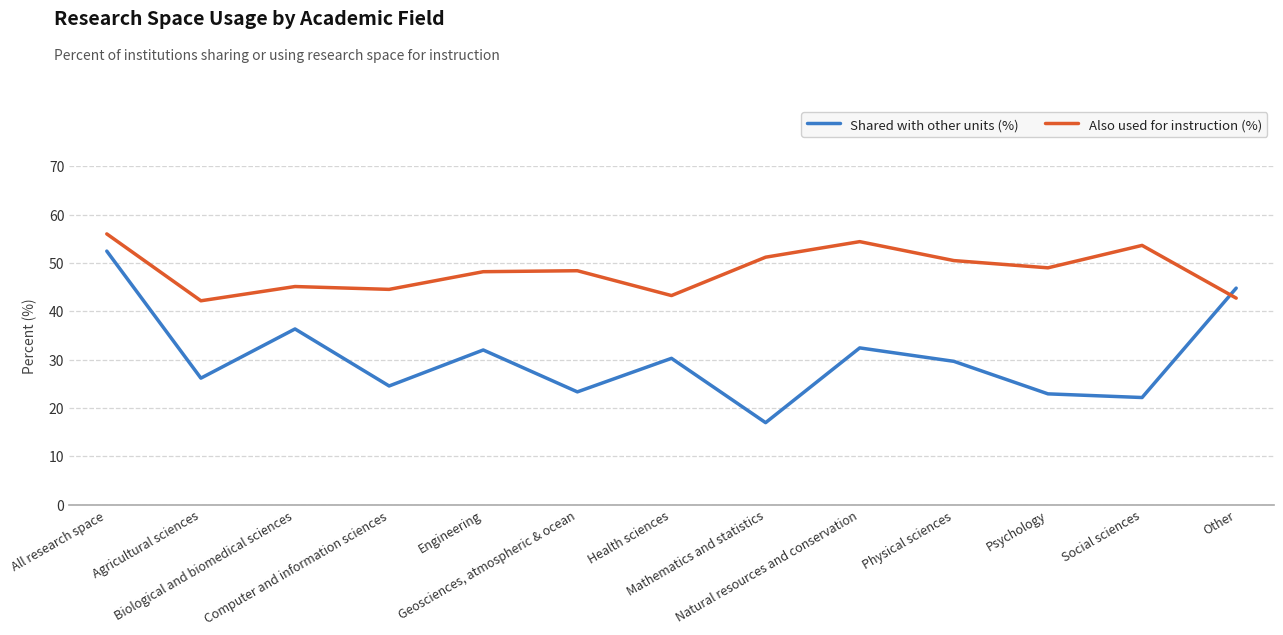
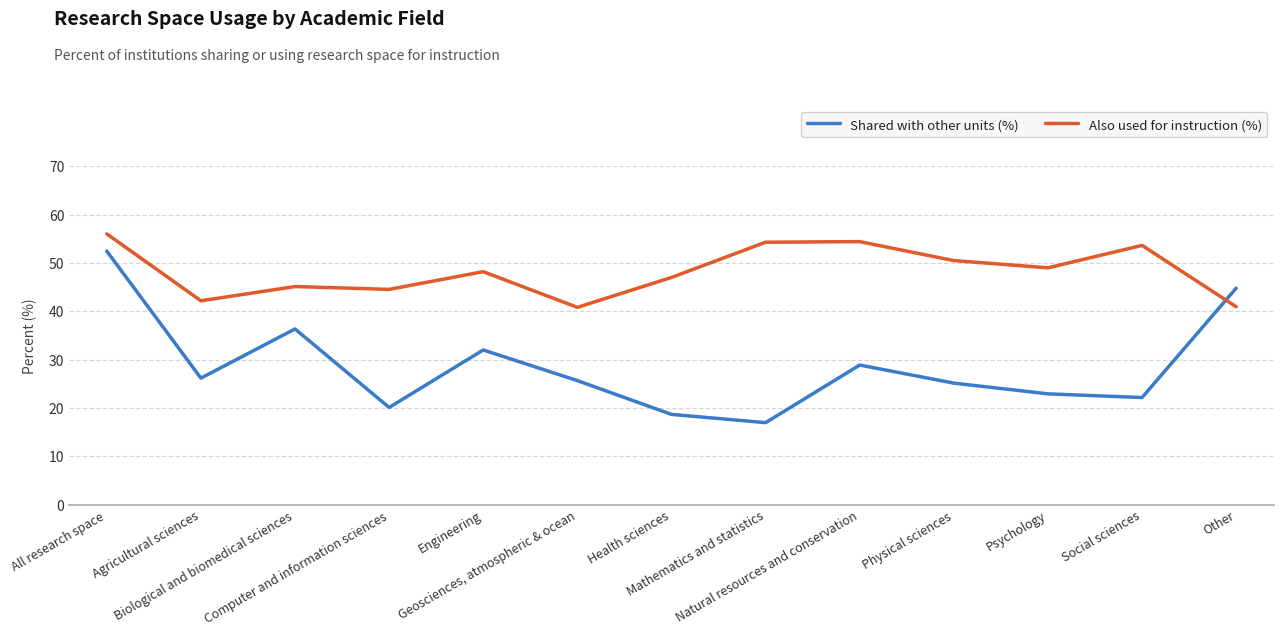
  {
    "Shared with other units (%)": {
      "All research space": 52,
      "Agricultural sciences": 26,
      "Biological and biomedical sciences": 36,
-     "Computer and information sciences": 25,
+     "Computer and information sciences": 20,
      "Engineering": 32,
-     "Geosciences, atmospheric & ocean": 23,
-     "Health sciences": 30,
+     "Geosciences, atmospheric & ocean": 26,
+     "Health sciences": 19,
      "Mathematics and statistics": 17,
-     "Natural resources and conservation": 32,
-     "Physical sciences": 30,
+     "Natural resources and conservation": 29,
+     "Physical sciences": 25,
      "Psychology": 23,
      "Social sciences": 22,
      "Other": 45
    },
    "Also used for instruction (%)": {
      "All research space": 56,
      "Agricultural sciences": 42,
      "Biological and biomedical sciences": 45,
      "Computer and information sciences": 45,
      "Engineering": 48,
-     "Geosciences, atmospheric & ocean": 48,
-     "Health sciences": 43,
-     "Mathematics and statistics": 51,
+     "Geosciences, atmospheric & ocean": 41,
+     "Health sciences": 47,
+     "Mathematics and statistics": 54,
      "Natural resources and conservation": 54,
      "Physical sciences": 51,
      "Psychology": 49,
      "Social sciences": 54,
-     "Other": 43
+     "Other": 41
    }
  }
